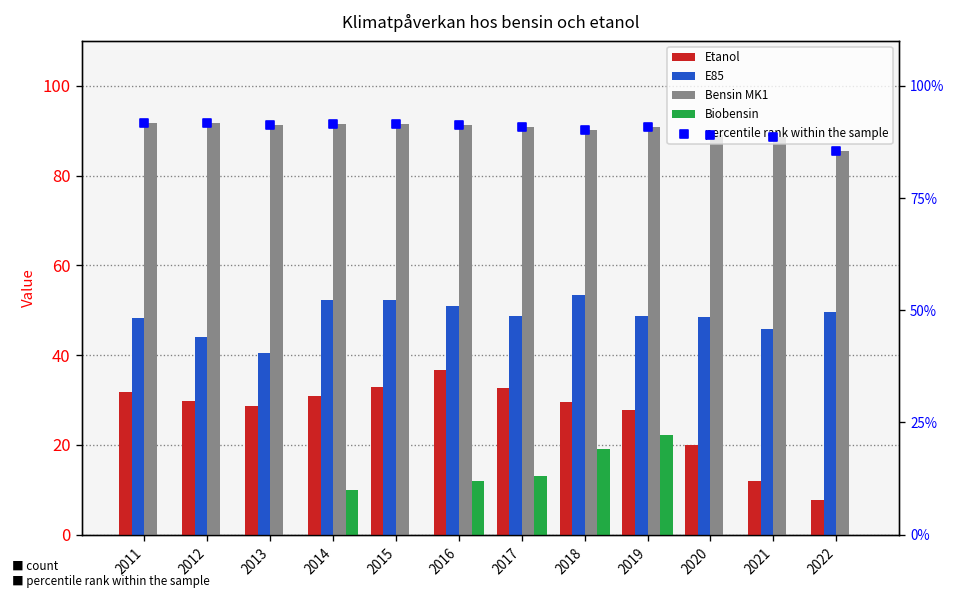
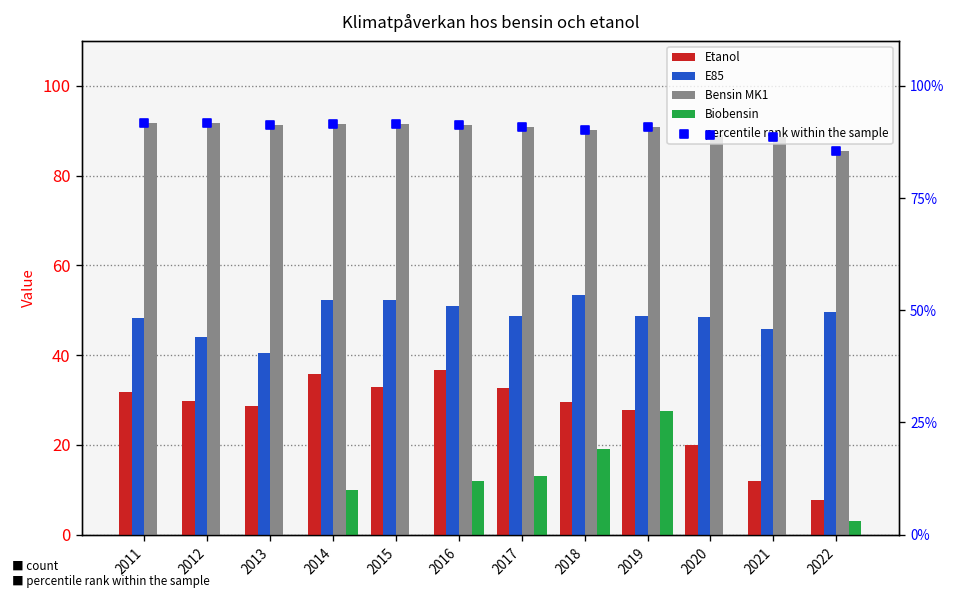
  {
    "Etanol": {
      "2011": 32,
      "2012": 30,
      "2013": 29,
-     "2014": 31,
+     "2014": 36,
      "2015": 33,
      "2016": 37,
      "2017": 33,
      "2018": 30,
      "2019": 28,
      "2020": 20,
      "2021": 12,
      "2022": 8
    },
    "E85": {
      "2011": 48,
      "2012": 44,
      "2013": 40,
      "2014": 52,
      "2015": 52,
      "2016": 51,
      "2017": 49,
      "2018": 53,
      "2019": 49,
      "2020": 49,
      "2021": 46,
      "2022": 50
    },
    "Bensin MK1": {
      "2011": 92,
      "2012": 92,
      "2013": 91,
      "2014": 92,
      "2015": 92,
      "2016": 91,
      "2017": 91,
      "2018": 90,
      "2019": 91,
      "2022": 86
    },
    "Biobensin": {
      "2011": 0,
      "2012": 0,
      "2013": 0,
      "2014": 10,
      "2015": 0,
      "2016": 12,
      "2017": 13,
      "2018": 19,
-     "2019": 22,
+     "2019": 28,
      "2020": 0,
      "2021": 0,
-     "2022": 0
+     "2022": 3
    }
  }
